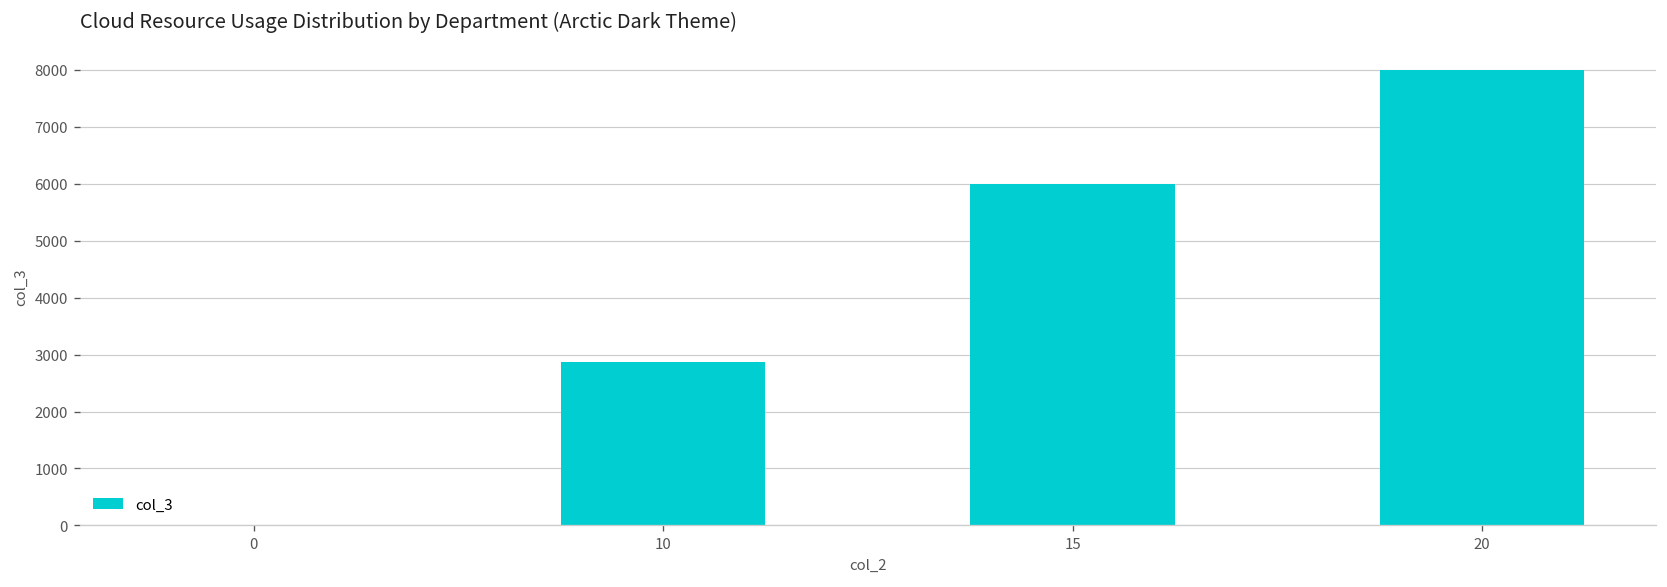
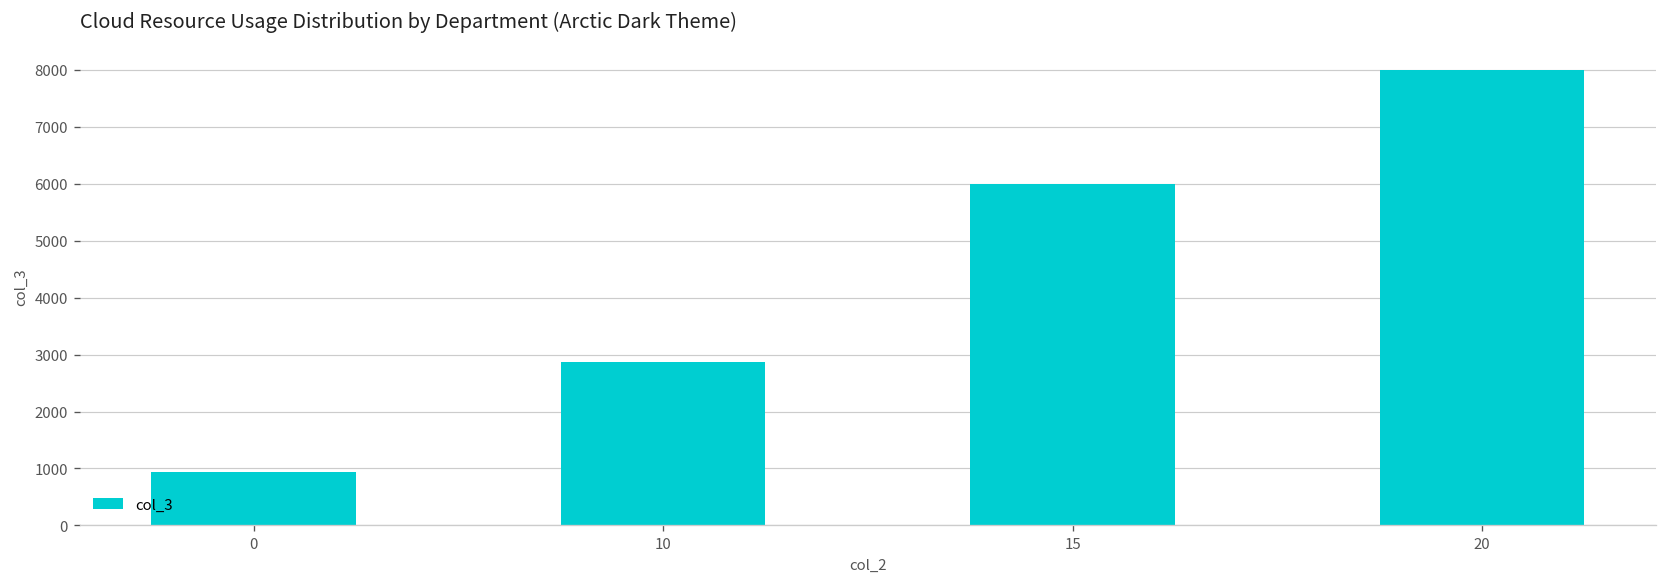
  {
-   "0": 0,
+   "0": 900,
    "10": 2900,
    "15": 6000,
    "20": 8000
  }
